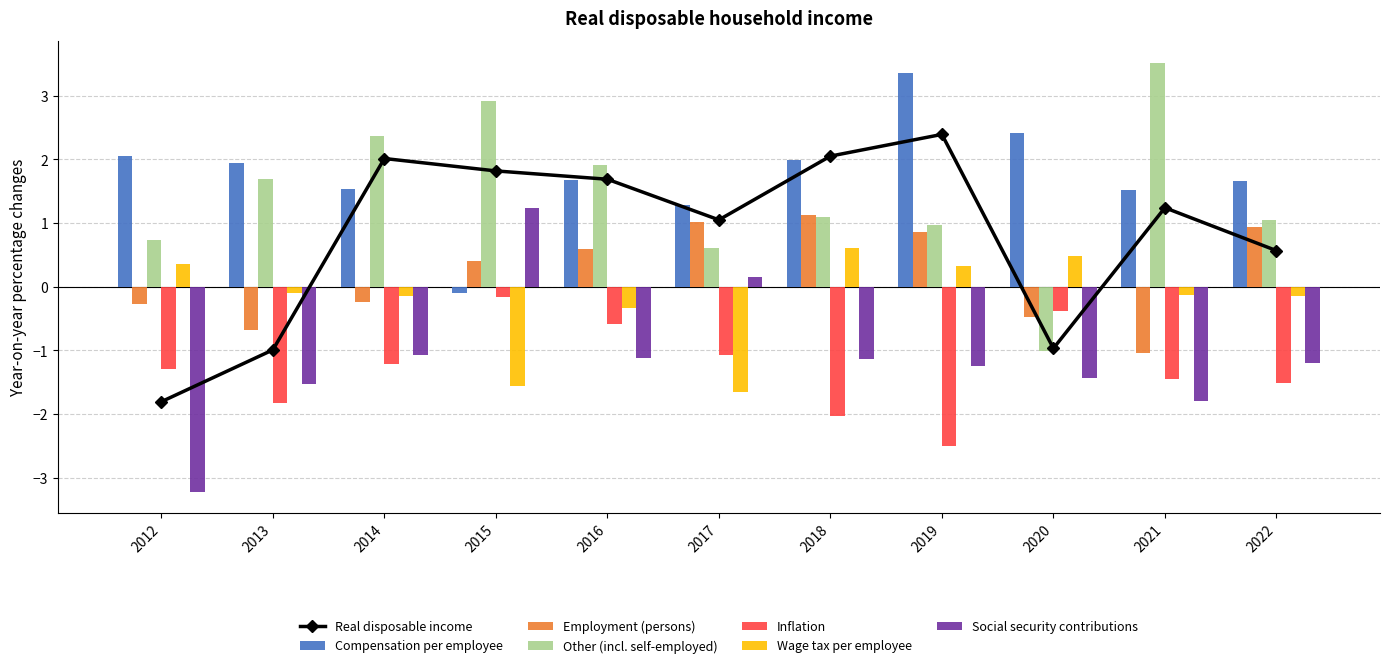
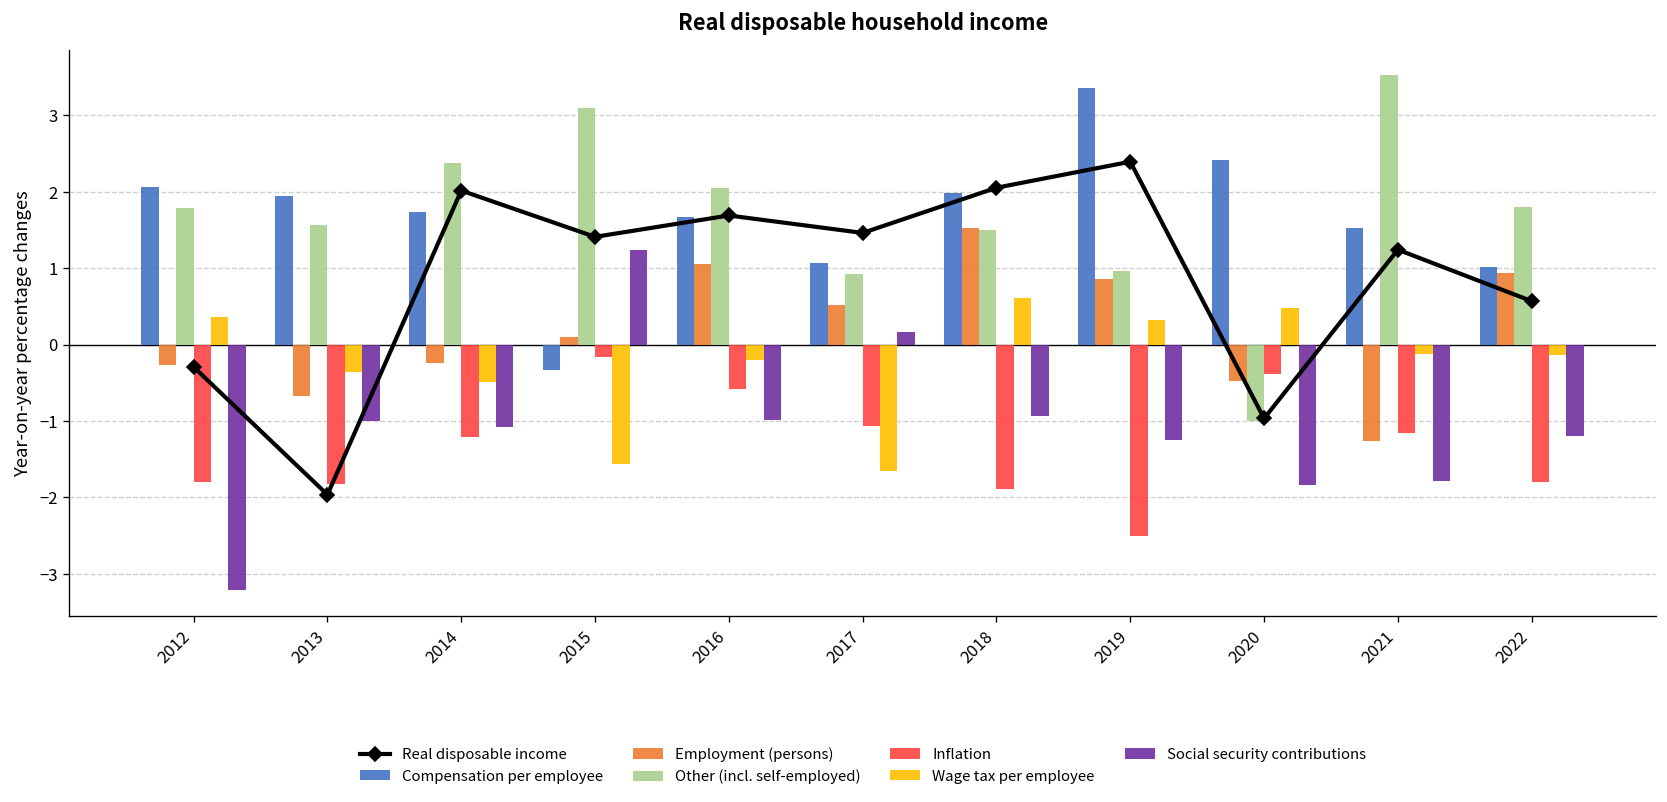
  {
    "Compensation per employee": {
      "2012": 2.1,
      "2013": 1.9,
-     "2014": 1.5,
-     "2015": -0.1,
+     "2014": 1.7,
+     "2015": -0.3,
      "2016": 1.7,
-     "2017": 1.3,
+     "2017": 1.1,
      "2018": 2.0,
      "2019": 3.4,
      "2020": 2.4,
      "2021": 1.5,
-     "2022": 1.7
+     "2022": 1.0
    },
    "Real disposable income": {
-     "2012": -1.8,
-     "2013": -1.0,
+     "2012": -0.3,
+     "2013": -2.0,
      "2014": 2.0,
-     "2015": 1.8,
+     "2015": 1.4,
      "2016": 1.7,
-     "2017": 1.1,
+     "2017": 1.5,
      "2018": 2.1,
      "2019": 2.4,
      "2020": -1.0,
      "2021": 1.2,
      "2022": 0.6
    },
    "Employment (persons)": {
      "2012": -0.3,
      "2013": -0.7,
      "2014": -0.2,
-     "2015": 0.4,
-     "2016": 0.6,
-     "2017": 1.0,
-     "2018": 1.1,
+     "2015": 0.1,
+     "2016": 1.1,
+     "2017": 0.5,
+     "2018": 1.5,
      "2019": 0.9,
      "2020": -0.5,
-     "2021": -1.0,
+     "2021": -1.3,
      "2022": 0.9
    },
    "Other (incl. self-employed)": {
-     "2012": 0.7,
-     "2013": 1.7,
+     "2012": 1.8,
+     "2013": 1.6,
      "2014": 2.4,
-     "2015": 2.9,
-     "2016": 1.9,
-     "2017": 0.6,
-     "2018": 1.1,
+     "2015": 3.1,
+     "2016": 2.0,
+     "2017": 0.9,
+     "2018": 1.5,
      "2019": 1.0,
      "2020": -1.0,
      "2021": 3.5,
-     "2022": 1.0
+     "2022": 1.8
    },
    "Inflation": {
-     "2012": -1.3,
+     "2012": -1.8,
      "2013": -1.8,
      "2014": -1.2,
      "2015": -0.2,
      "2016": -0.6,
      "2017": -1.1,
-     "2018": -2.0,
+     "2018": -1.9,
      "2019": -2.5,
      "2020": -0.4,
-     "2021": -1.5,
-     "2022": -1.5
+     "2021": -1.2,
+     "2022": -1.8
    },
    "Wage tax per employee": {
      "2012": 0.4,
-     "2013": -0.1,
-     "2014": -0.1,
+     "2013": -0.4,
+     "2014": -0.5,
      "2015": -1.6,
-     "2016": -0.3,
+     "2016": -0.2,
      "2017": -1.7,
      "2018": 0.6,
      "2019": 0.3,
      "2020": 0.5,
      "2021": -0.1,
      "2022": -0.1
    },
    "Social security contributions": {
      "2012": -3.2,
-     "2013": -1.5,
+     "2013": -1.0,
      "2014": -1.1,
      "2015": 1.2,
-     "2016": -1.1,
+     "2016": -1.0,
      "2017": 0.2,
-     "2018": -1.1,
+     "2018": -0.9,
      "2019": -1.2,
-     "2020": -1.4,
+     "2020": -1.8,
      "2021": -1.8,
      "2022": -1.2
    }
  }
